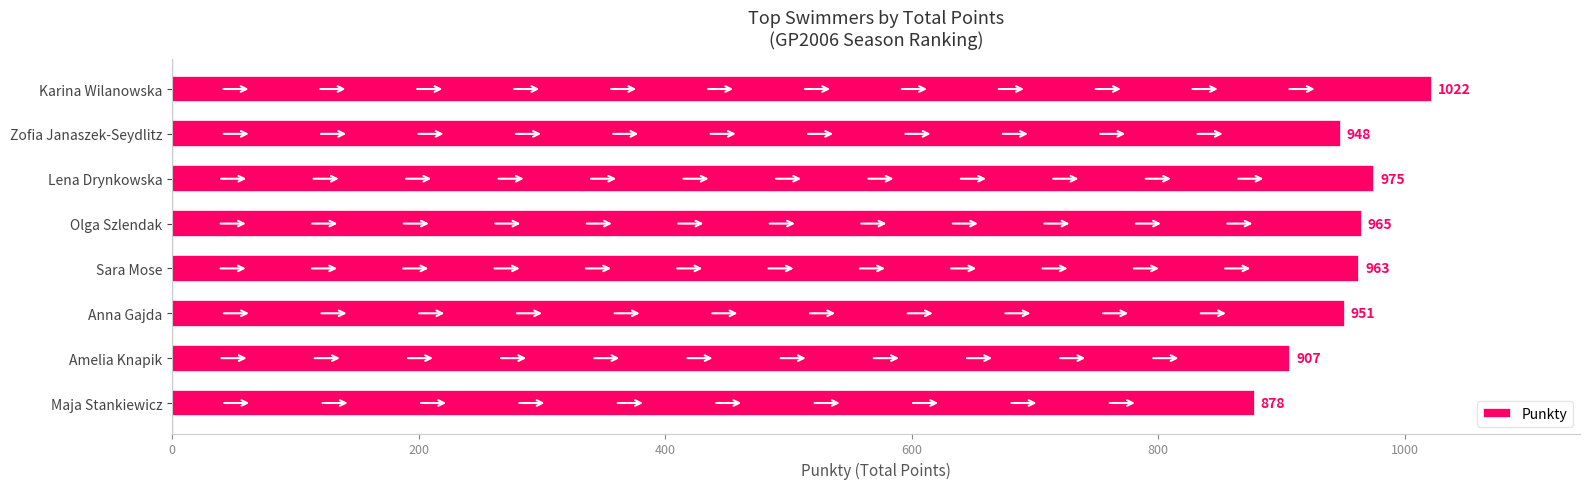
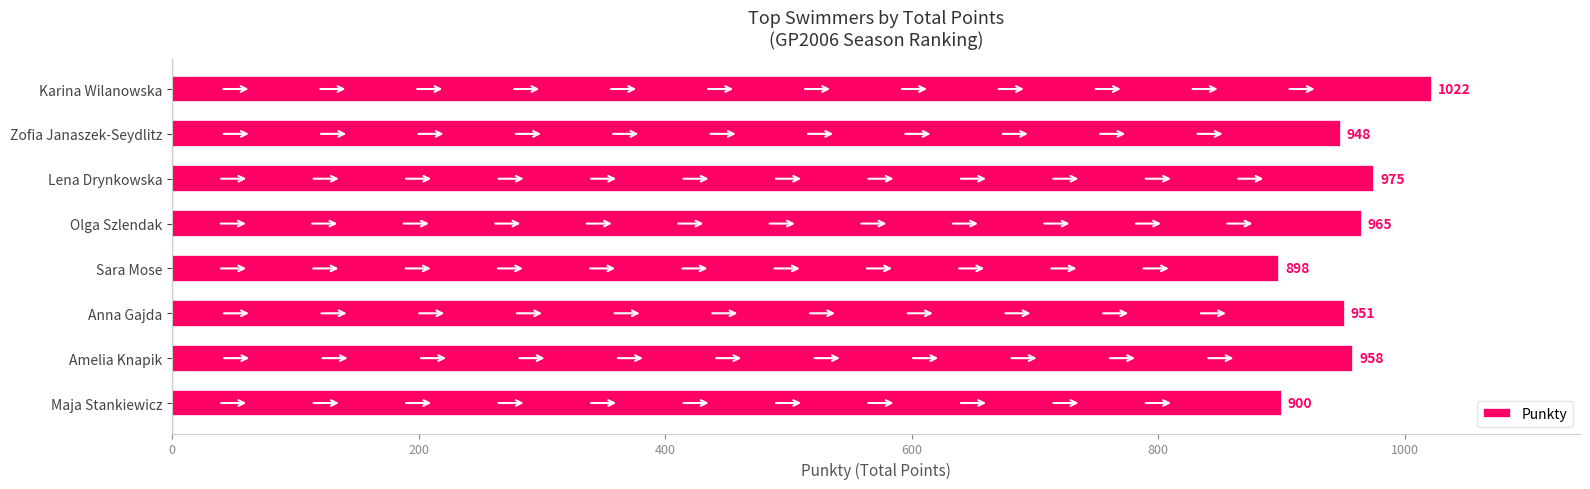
  {
    "Karina Wilanowska": 1022,
    "Zofia Janaszek-Seydlitz": 948,
    "Lena Drynkowska": 975,
    "Olga Szlendak": 965,
-   "Sara Mose": 963,
+   "Sara Mose": 898,
    "Anna Gajda": 951,
-   "Amelia Knapik": 907,
-   "Maja Stankiewicz": 878
+   "Amelia Knapik": 958,
+   "Maja Stankiewicz": 900
  }
